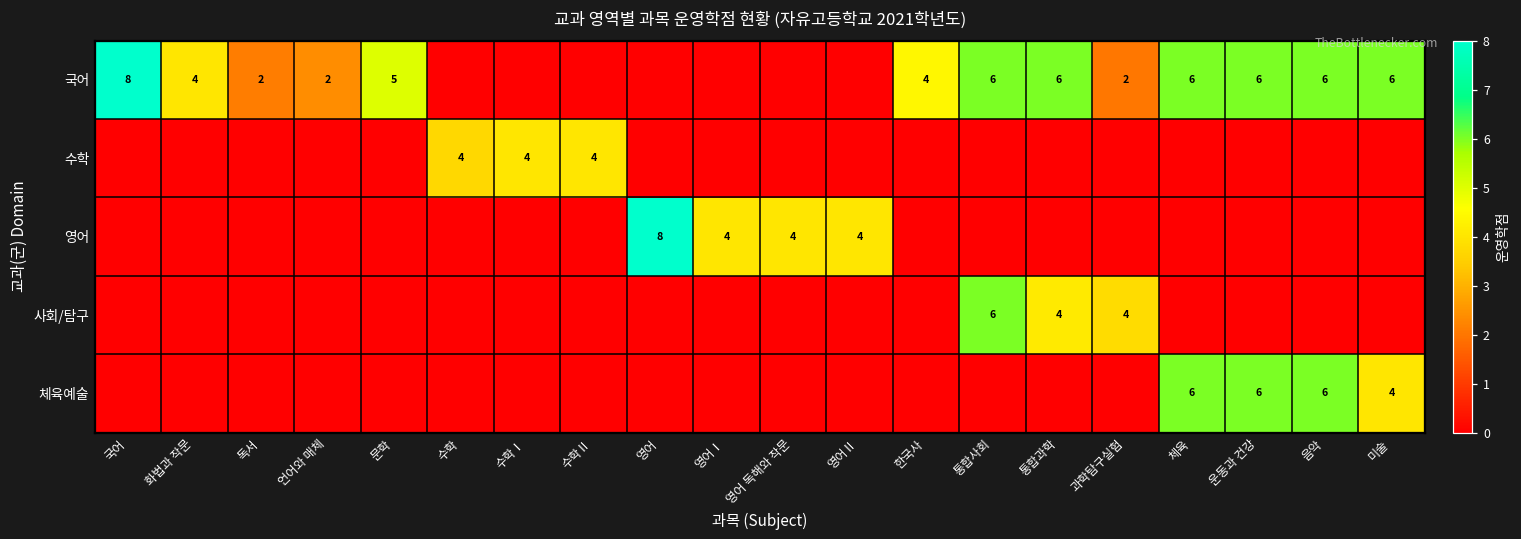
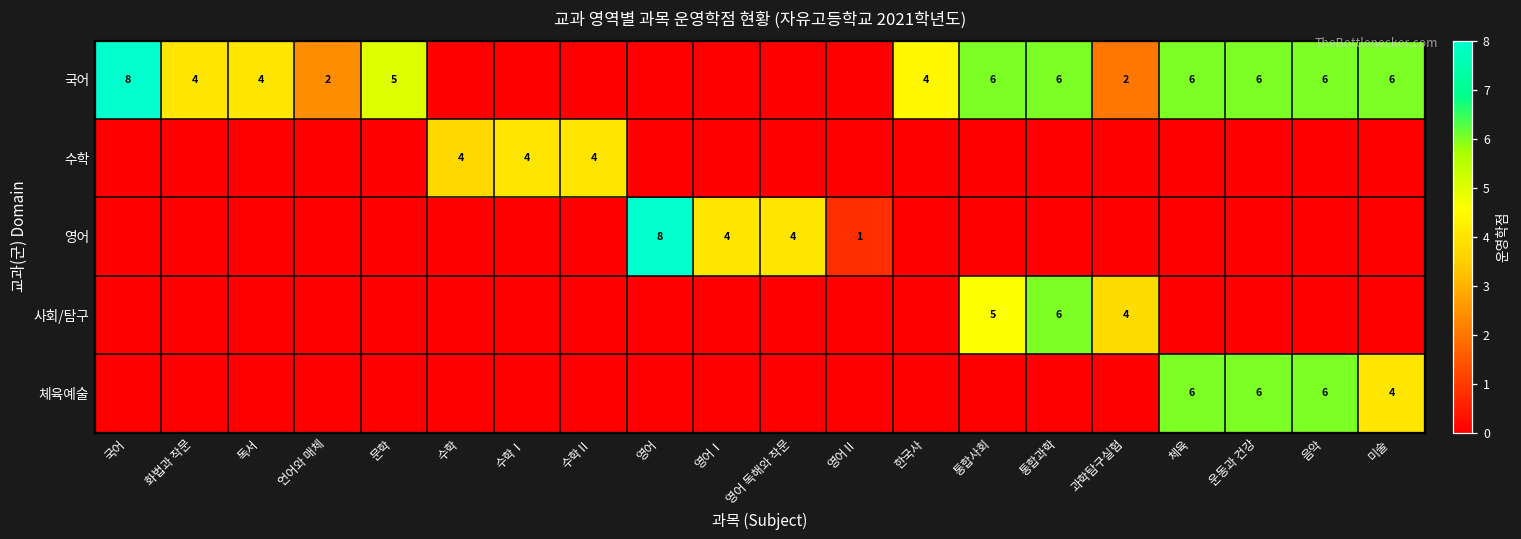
  {
    "국어": {
      "국어": 8,
      "화법과 작문": 4,
-     "독서": 2,
+     "독서": 4,
      "언어와 매체": 2,
      "문학": 5,
      "한국사": 4,
      "통합사회": 6,
      "통합과학": 6,
      "과학탐구실험": 2,
      "체육": 6,
      "운동과 건강": 6,
      "음악": 6
    },
    "수학": {
      "수학": 4,
      "수학Ⅰ": 4,
      "수학Ⅱ": 4
    },
    "영어": {
      "영어": 8,
      "영어Ⅰ": 4,
      "영어 독해와 작문": 4,
-     "영어Ⅱ": 4
+     "영어Ⅱ": 1
    },
    "사회/탐구": {
-     "통합사회": 6,
-     "통합과학": 4,
+     "통합사회": 5,
+     "통합과학": 6,
      "과학탐구실험": 4
    },
    "체육예술": {
      "체육": 6,
      "운동과 건강": 6,
      "음악": 6,
      "미술": 4
    }
  }
